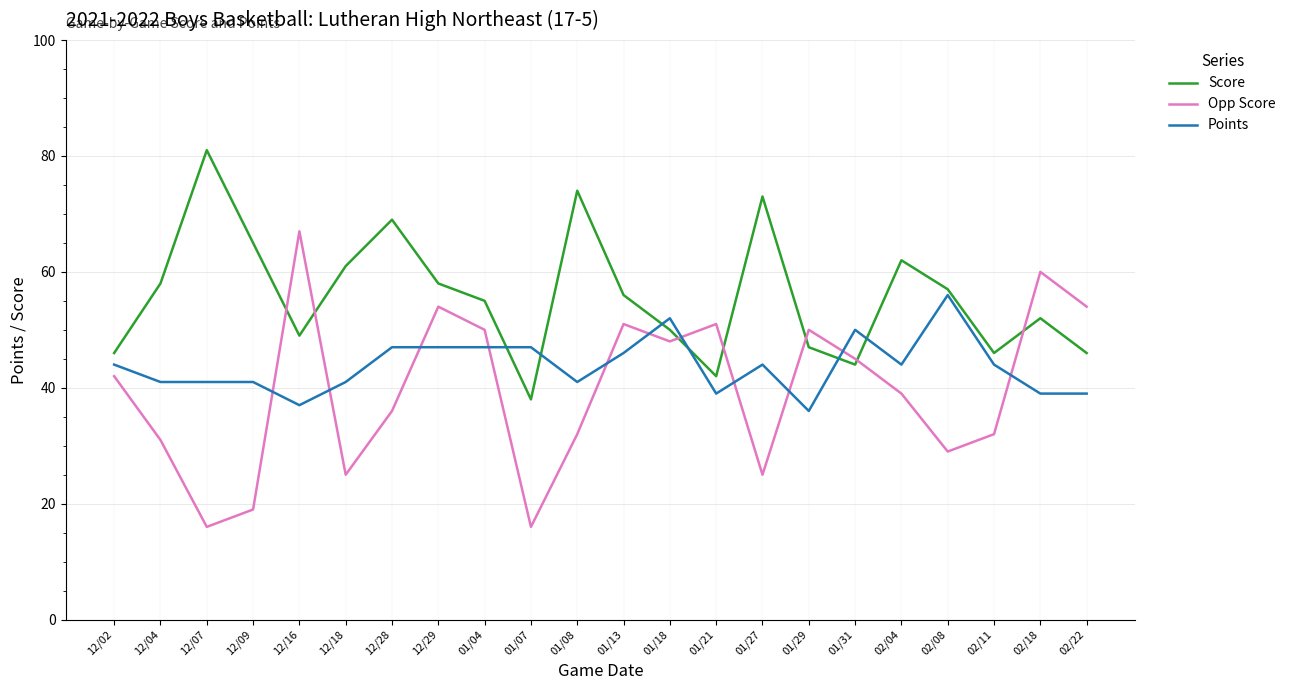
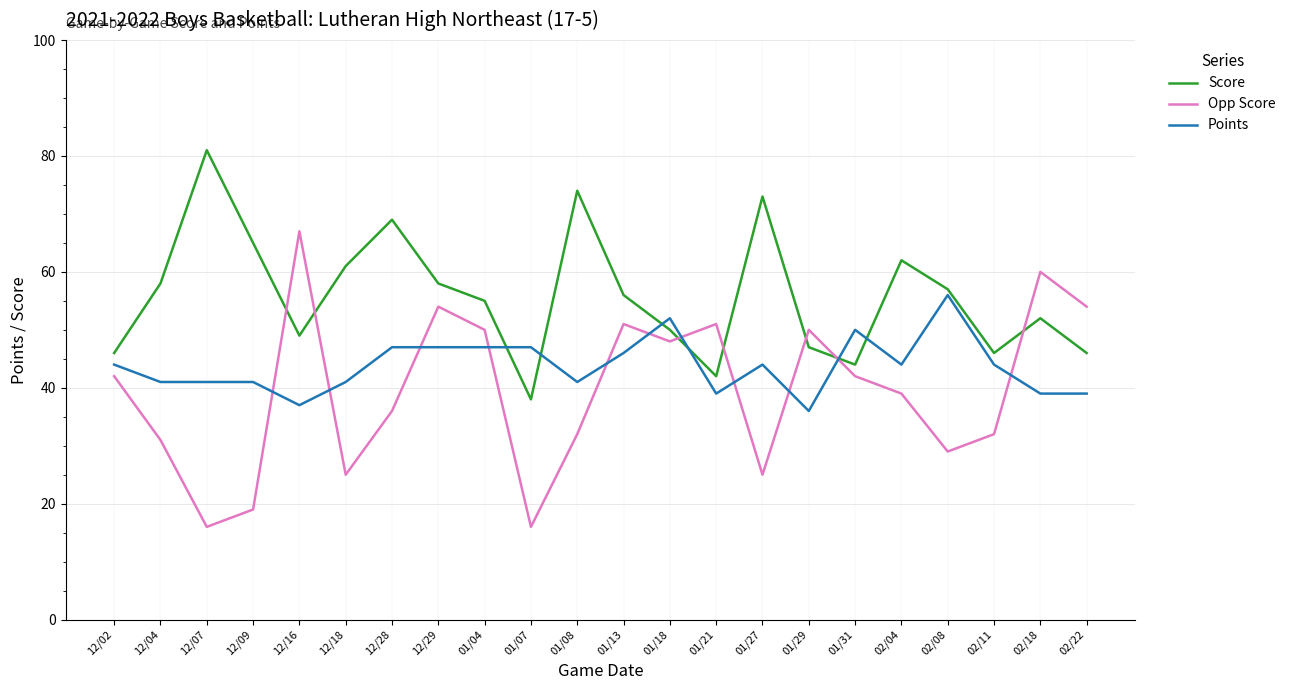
  {
    "Score": {
      "12/02": 46,
      "12/04": 58,
      "12/07": 81,
      "12/09": 65,
      "12/16": 49,
      "12/18": 61,
      "12/28": 69,
      "12/29": 58,
      "01/04": 55,
      "01/07": 38,
      "01/08": 74,
      "01/13": 56,
      "01/18": 50,
      "01/21": 42,
      "01/27": 73,
      "01/29": 47,
      "01/31": 44,
      "02/04": 62,
      "02/08": 57,
      "02/11": 46,
      "02/18": 52,
      "02/22": 46
    },
    "Opp Score": {
      "12/02": 42,
      "12/04": 31,
      "12/07": 16,
      "12/09": 19,
      "12/16": 67,
      "12/18": 25,
      "12/28": 36,
      "12/29": 54,
      "01/04": 50,
      "01/07": 16,
      "01/08": 32,
      "01/13": 51,
      "01/18": 48,
      "01/21": 51,
      "01/27": 25,
      "01/29": 50,
-     "01/31": 45,
+     "01/31": 42,
      "02/04": 39,
      "02/08": 29,
      "02/11": 32,
      "02/18": 60,
      "02/22": 54
    },
    "Points": {
      "12/02": 44,
      "12/04": 41,
      "12/07": 41,
      "12/09": 41,
      "12/16": 37,
      "12/18": 41,
      "12/28": 47,
      "12/29": 47,
      "01/04": 47,
      "01/07": 47,
      "01/08": 41,
      "01/13": 46,
      "01/18": 52,
      "01/21": 39,
      "01/27": 44,
      "01/29": 36,
      "01/31": 50,
      "02/04": 44,
      "02/08": 56,
      "02/11": 44,
      "02/18": 39,
      "02/22": 39
    }
  }
